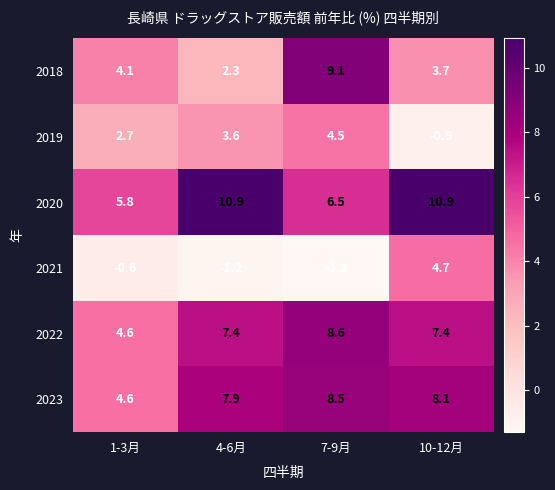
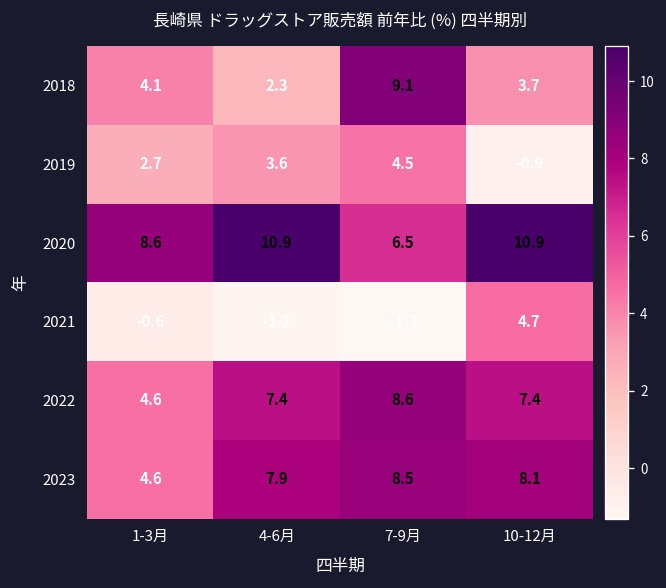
  {
    "2018": {
      "1-3月": 4.1,
      "4-6月": 2.3,
      "7-9月": 9.1,
      "10-12月": 3.7
    },
    "2019": {
      "1-3月": 2.7,
      "4-6月": 3.6,
      "7-9月": 4.5
    },
    "2020": {
-     "1-3月": 5.8,
+     "1-3月": 8.6,
      "4-6月": 10.9,
      "7-9月": 6.5,
      "10-12月": 10.9
    },
    "2021": {
      "10-12月": 4.7
    },
    "2022": {
      "1-3月": 4.6,
      "4-6月": 7.4,
      "7-9月": 8.6,
      "10-12月": 7.4
    },
    "2023": {
      "1-3月": 4.6,
      "4-6月": 7.9,
      "7-9月": 8.5,
      "10-12月": 8.1
    }
  }
